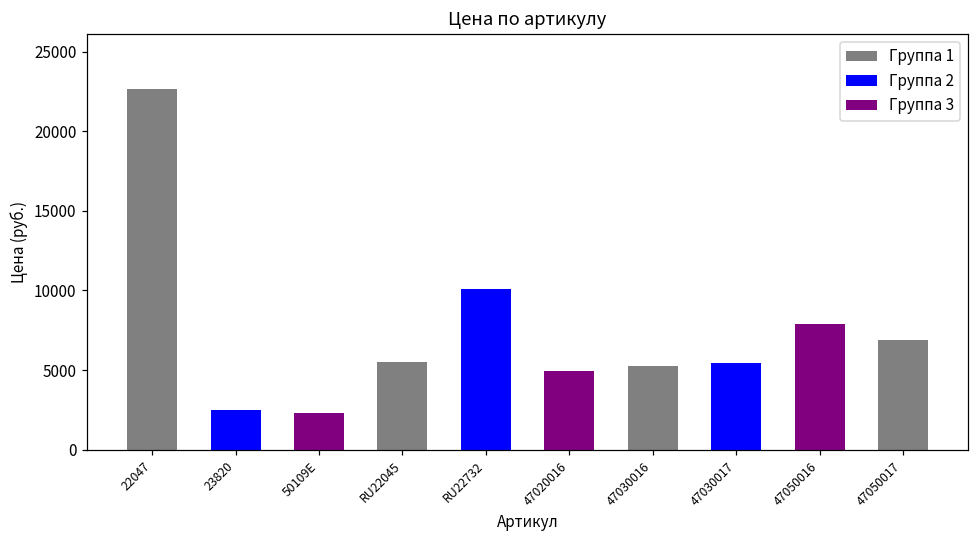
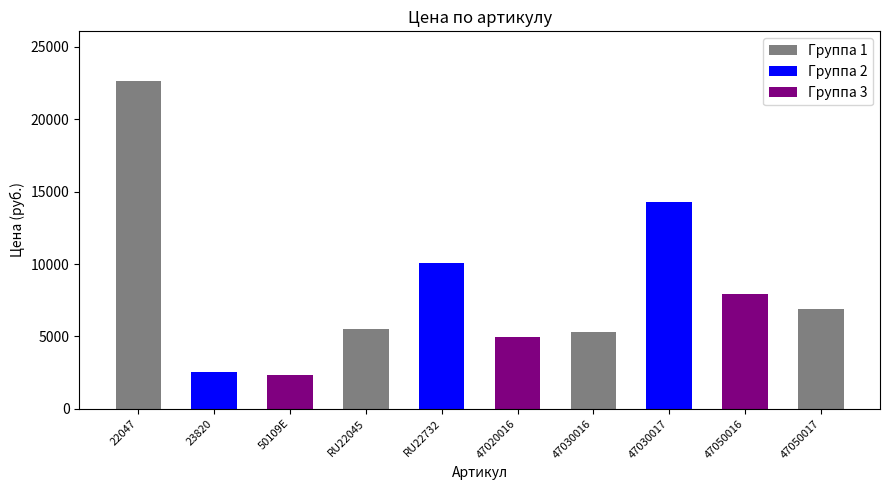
  {
    "22047": 22700,
    "23820": 2500,
    "50109E": 2300,
    "RU22045": 5500,
    "RU22732": 10100,
    "47020016": 4900,
    "47030016": 5300,
-   "47030017": 5400,
+   "47030017": 14300,
    "47050016": 7900,
    "47050017": 6900
  }
